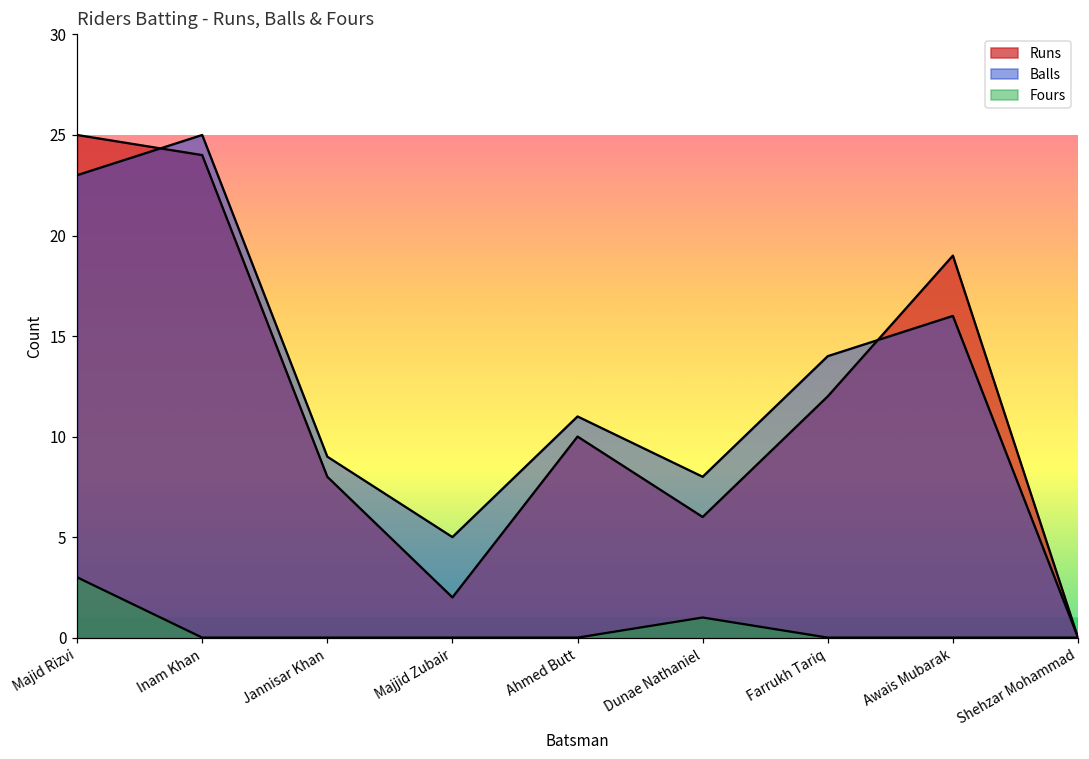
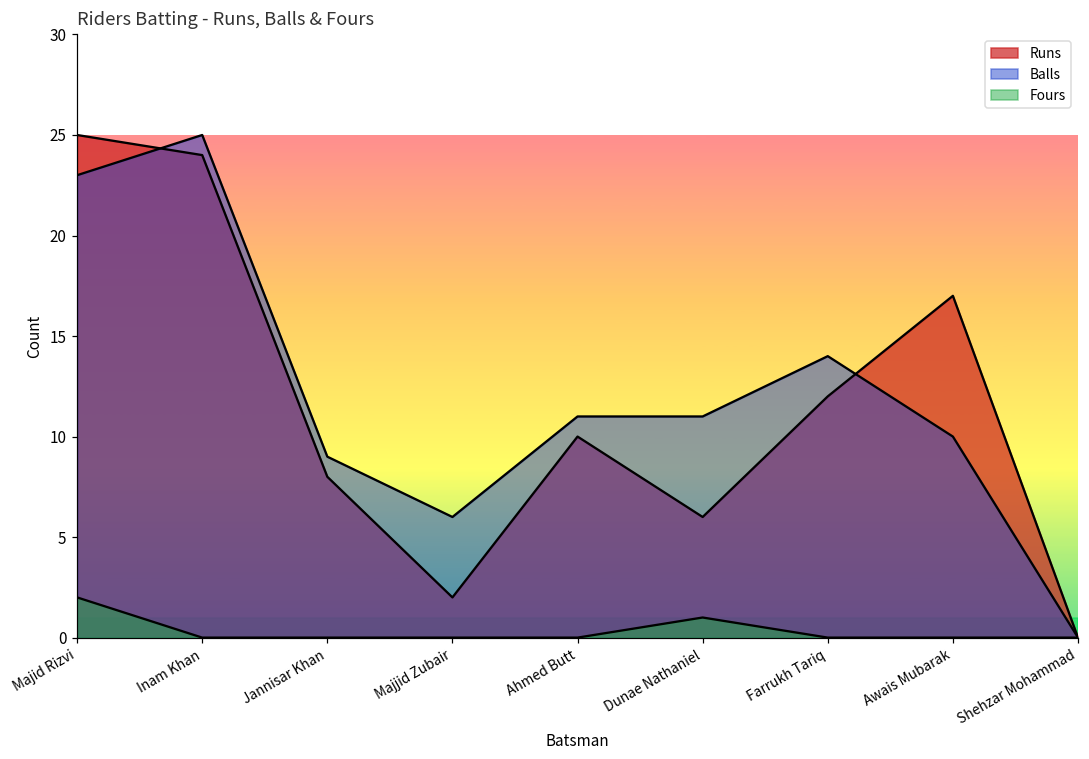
  {
    "Runs": {
      "Majid Rizvi": 25,
      "Inam Khan": 24,
      "Jannisar Khan": 8,
      "Majjid Zubair": 2,
      "Ahmed Butt": 10,
      "Dunae Nathaniel": 6,
      "Farrukh Tariq": 12,
-     "Awais Mubarak": 19
+     "Awais Mubarak": 17
    },
    "Balls": {
      "Majid Rizvi": 23,
      "Inam Khan": 25,
      "Jannisar Khan": 9,
-     "Majjid Zubair": 5,
+     "Majjid Zubair": 6,
      "Ahmed Butt": 11,
-     "Dunae Nathaniel": 8,
+     "Dunae Nathaniel": 11,
      "Farrukh Tariq": 14,
-     "Awais Mubarak": 16
+     "Awais Mubarak": 10
    },
    "Fours": {
-     "Majid Rizvi": 3
+     "Majid Rizvi": 2
    }
  }
